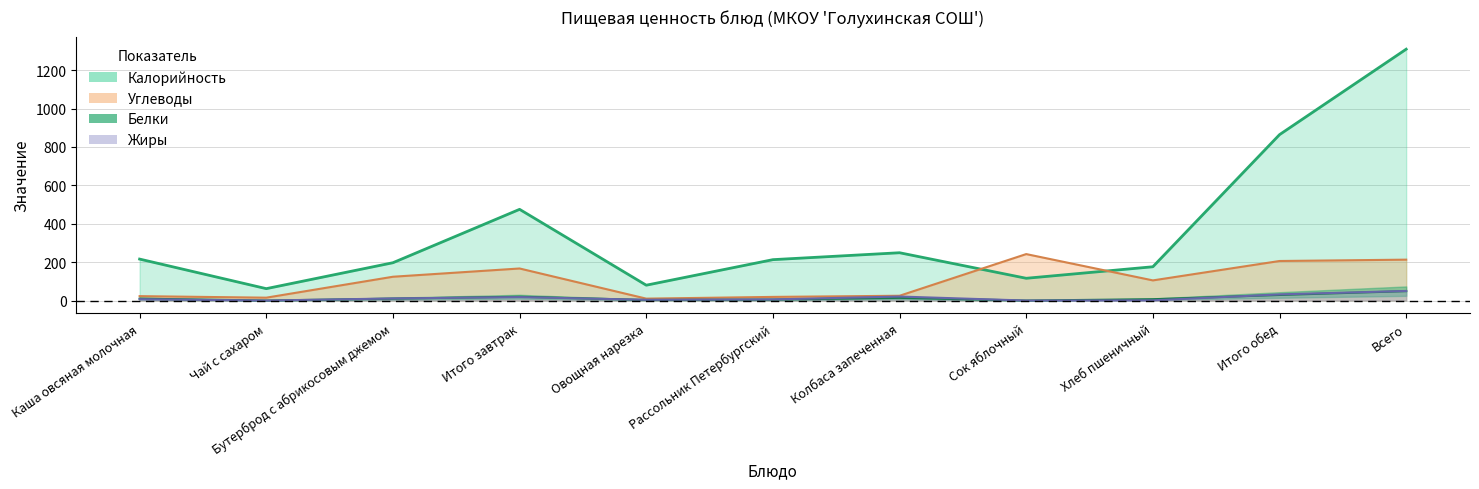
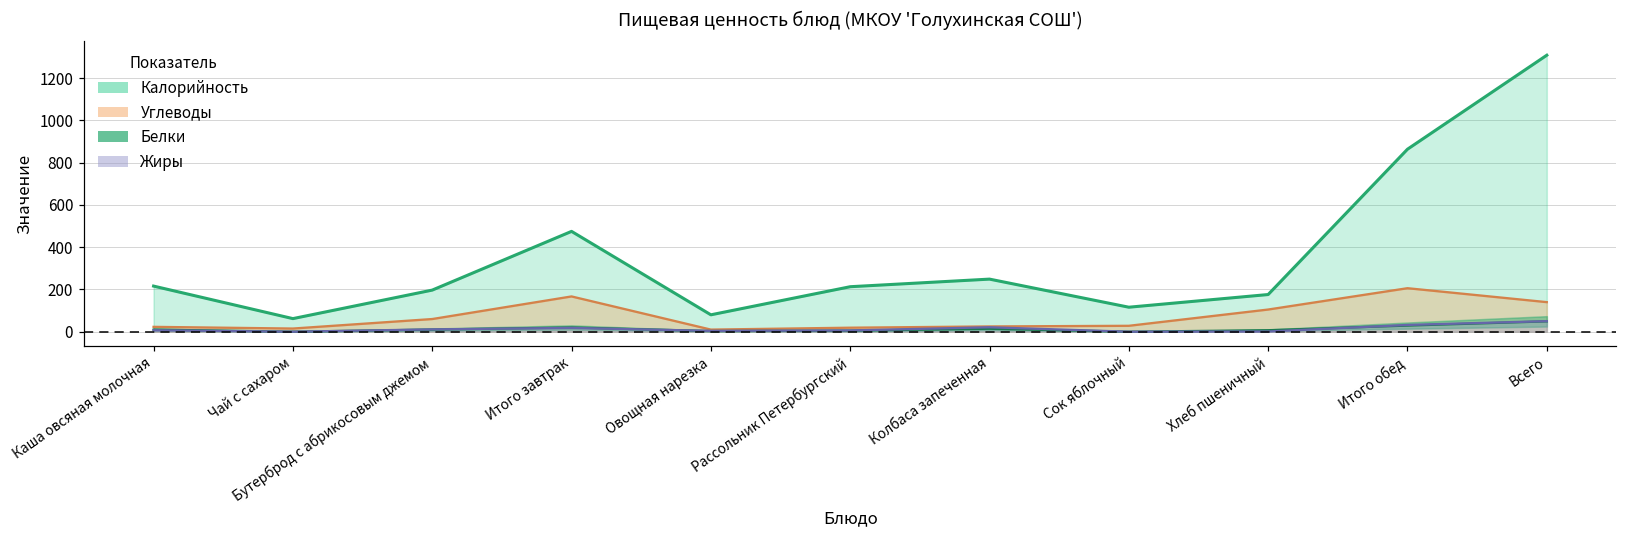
  {
    "Углеводы": {
      "Чай с сахаром": 20,
-     "Бутерброд с абрикосовым джемом": 120,
+     "Бутерброд с абрикосовым джемом": 60,
      "Итого завтрак": 170,
-     "Сок яблочный": 240,
+     "Сок яблочный": 30,
      "Хлеб пшеничный": 110,
      "Итого обед": 210,
-     "Всего": 210
+     "Всего": 140
    }
  }
